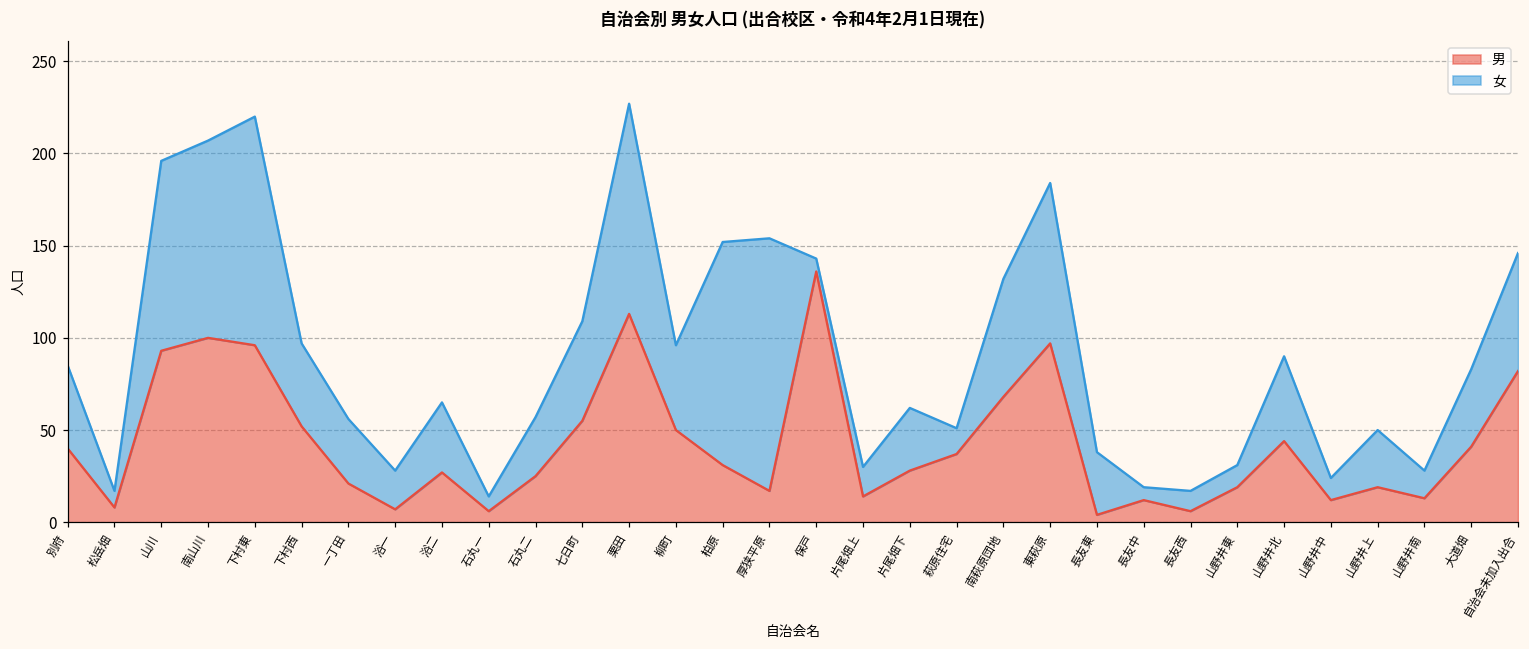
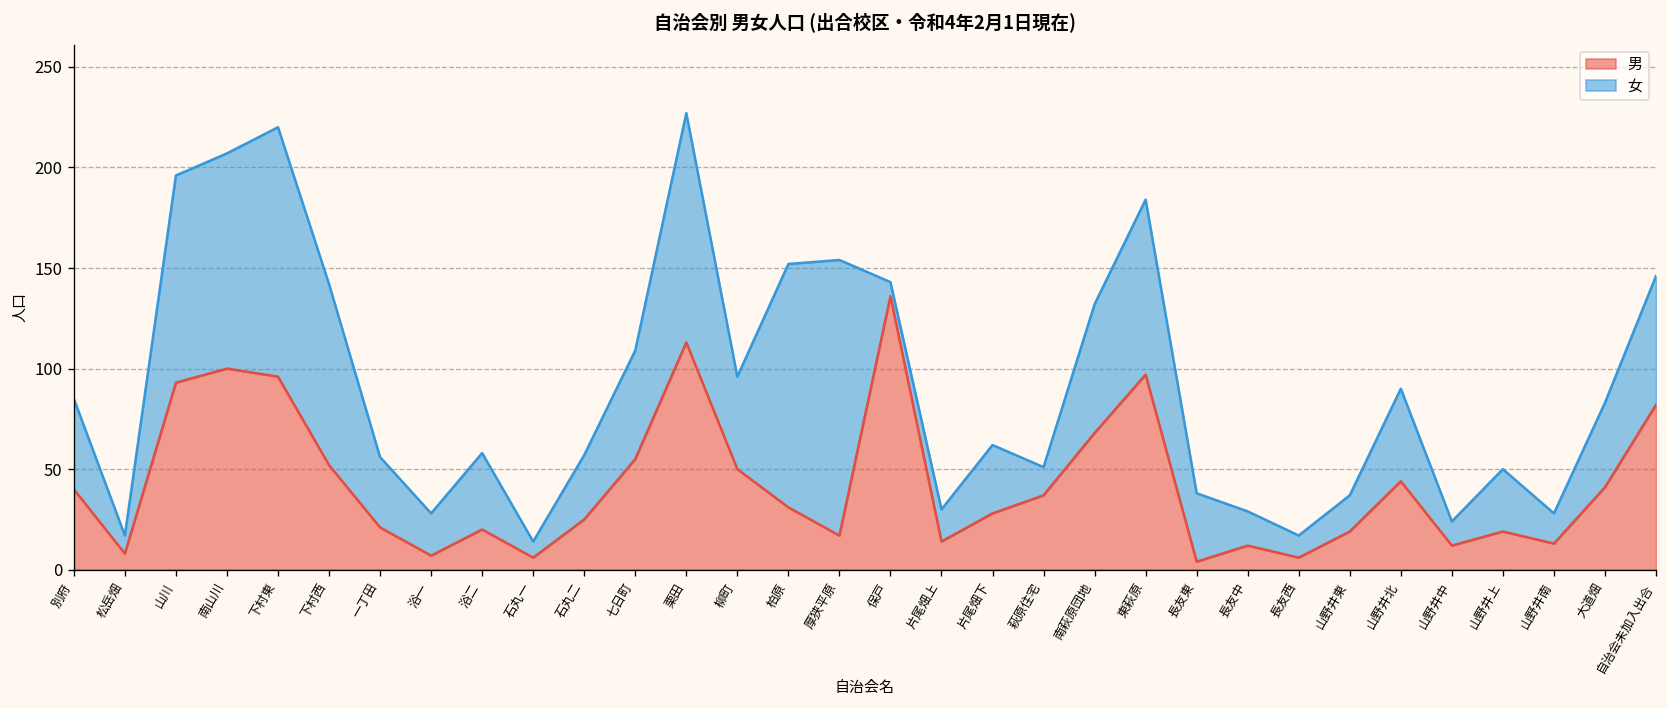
  {
    "男": {
      "別府": 40,
      "松岳畑": 8,
      "山川": 93,
      "南山川": 100,
      "下村東": 96,
      "下村西": 52,
      "一丁田": 21,
      "浴一": 7,
-     "浴二": 27,
+     "浴二": 20,
      "石丸一": 6,
      "石丸二": 25,
      "七日町": 55,
      "栗田": 113,
      "柳町": 50,
      "柏原": 31,
      "厚狭平原": 17,
      "保戸": 136,
      "片尾畑上": 14,
      "片尾畑下": 28,
      "萩原住宅": 37,
      "南萩原団地": 68,
      "東萩原": 97,
      "長友東": 4,
      "長友中": 12,
      "長友西": 6,
      "山野井東": 19,
      "山野井北": 44,
      "山野井中": 12,
      "山野井上": 19,
      "山野井南": 13,
      "大道畑": 41,
      "自治会未加入出合": 82
    },
    "女": {
      "別府": 45,
      "松岳畑": 9,
      "山川": 103,
      "南山川": 107,
      "下村東": 124,
-     "下村西": 45,
+     "下村西": 90,
      "一丁田": 35,
      "浴一": 21,
      "浴二": 38,
      "石丸一": 8,
      "石丸二": 32,
      "七日町": 54,
      "栗田": 114,
      "柳町": 46,
      "柏原": 121,
      "厚狭平原": 137,
      "保戸": 7,
      "片尾畑上": 16,
      "片尾畑下": 34,
      "萩原住宅": 14,
      "南萩原団地": 64,
      "東萩原": 87,
      "長友東": 34,
-     "長友中": 7,
+     "長友中": 17,
      "長友西": 11,
-     "山野井東": 12,
+     "山野井東": 18,
      "山野井北": 46,
      "山野井中": 12,
      "山野井上": 31,
      "山野井南": 15,
      "大道畑": 42,
      "自治会未加入出合": 64
    }
  }
